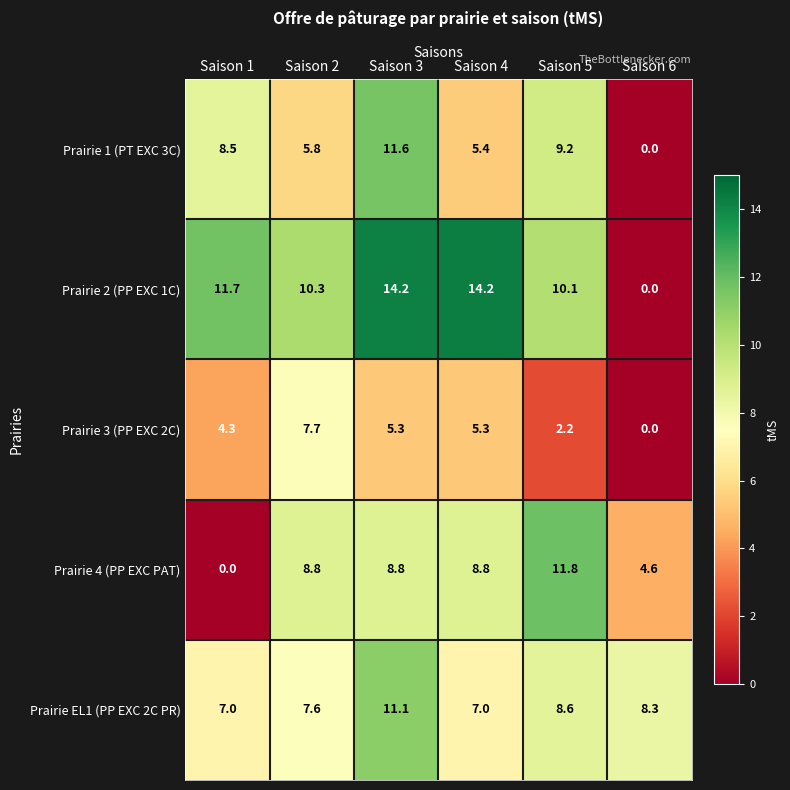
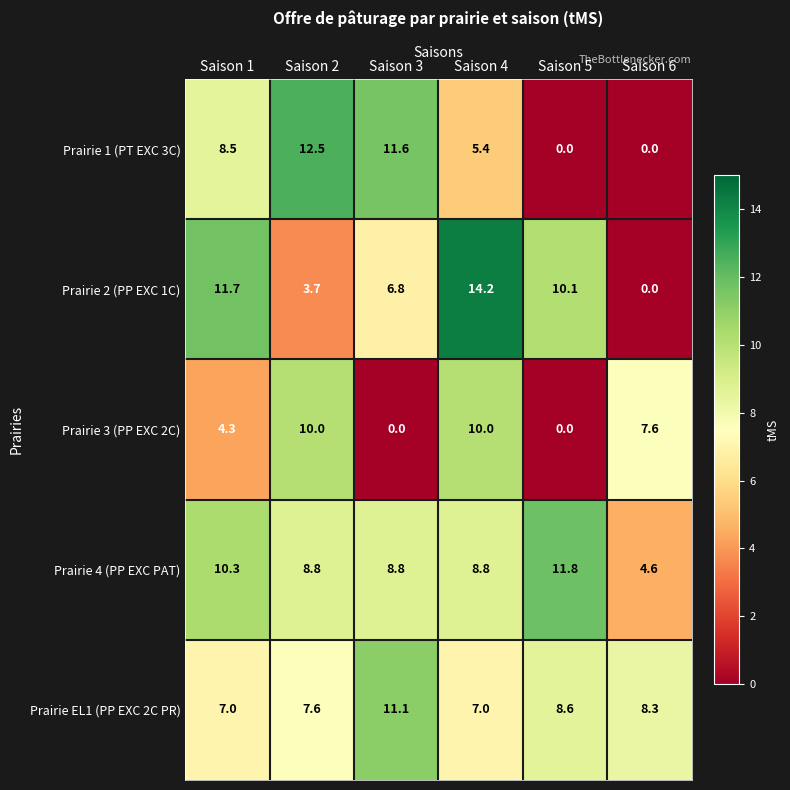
  {
    "Prairie 1 (PT EXC 3C)": {
      "Saison 1": 8.5,
-     "Saison 2": 5.8,
+     "Saison 2": 12.5,
      "Saison 3": 11.6,
      "Saison 4": 5.4,
-     "Saison 5": 9.2,
+     "Saison 5": 0.0,
      "Saison 6": 0.0
    },
    "Prairie 2 (PP EXC 1C)": {
      "Saison 1": 11.7,
-     "Saison 2": 10.3,
-     "Saison 3": 14.2,
+     "Saison 2": 3.7,
+     "Saison 3": 6.8,
      "Saison 4": 14.2,
      "Saison 5": 10.1,
      "Saison 6": 0.0
    },
    "Prairie 3 (PP EXC 2C)": {
      "Saison 1": 4.3,
-     "Saison 2": 7.7,
-     "Saison 3": 5.3,
-     "Saison 4": 5.3,
-     "Saison 5": 2.2,
-     "Saison 6": 0.0
+     "Saison 2": 10.0,
+     "Saison 3": 0.0,
+     "Saison 4": 10.0,
+     "Saison 5": 0.0,
+     "Saison 6": 7.6
    },
    "Prairie 4 (PP EXC PAT)": {
-     "Saison 1": 0.0,
+     "Saison 1": 10.3,
      "Saison 2": 8.8,
      "Saison 3": 8.8,
      "Saison 4": 8.8,
      "Saison 5": 11.8,
      "Saison 6": 4.6
    },
    "Prairie EL1 (PP EXC 2C PR)": {
      "Saison 1": 7.0,
      "Saison 2": 7.6,
      "Saison 3": 11.1,
      "Saison 4": 7.0,
      "Saison 5": 8.6,
      "Saison 6": 8.3
    }
  }
